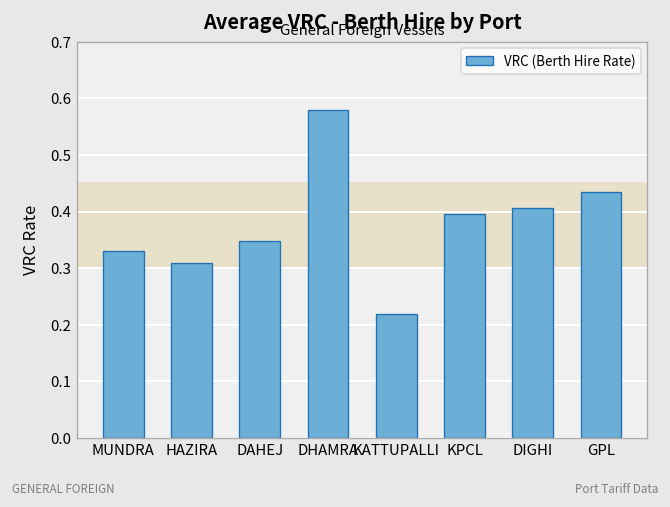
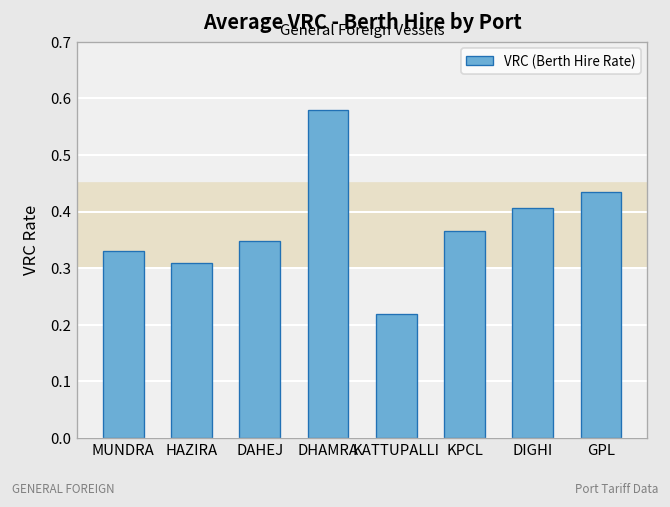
  {
    "MUNDRA": 0.33,
    "HAZIRA": 0.31,
    "DAHEJ": 0.35,
    "DHAMRA": 0.58,
    "KATTUPALLI": 0.22,
-   "KPCL": 0.40,
+   "KPCL": 0.37,
    "DIGHI": 0.41,
    "GPL": 0.43
  }
